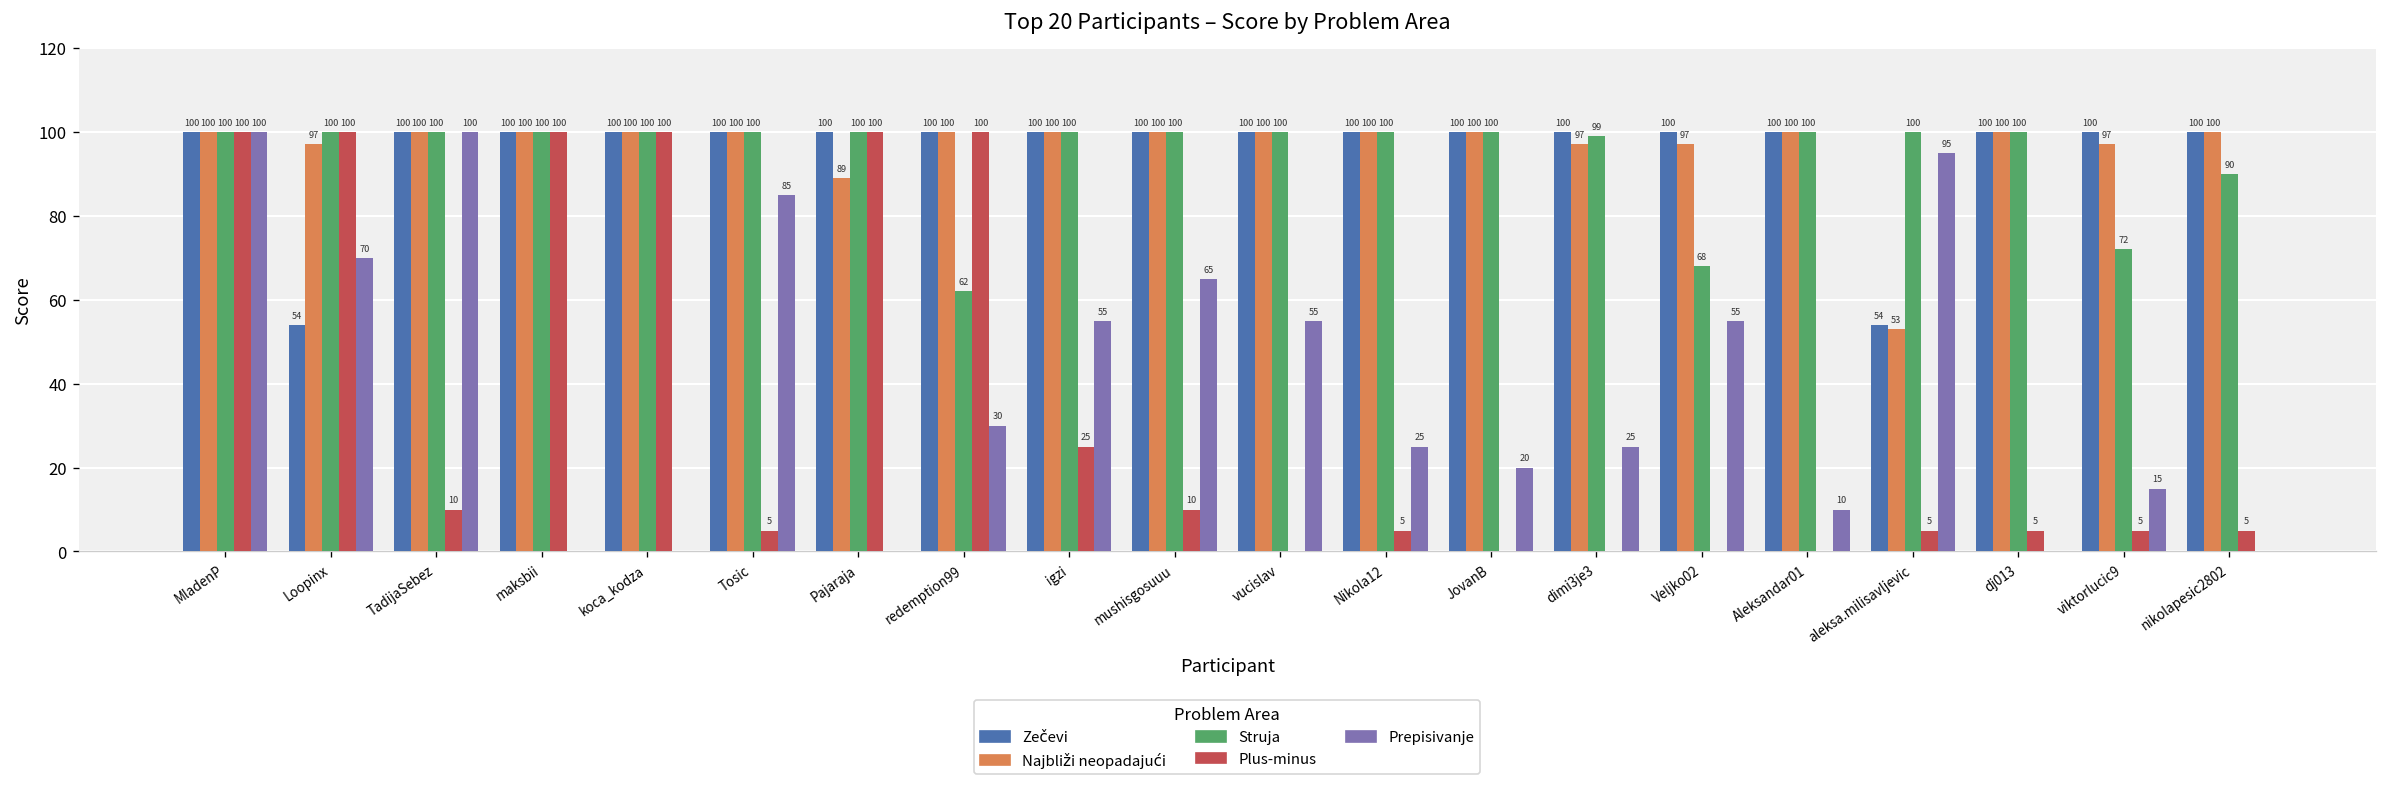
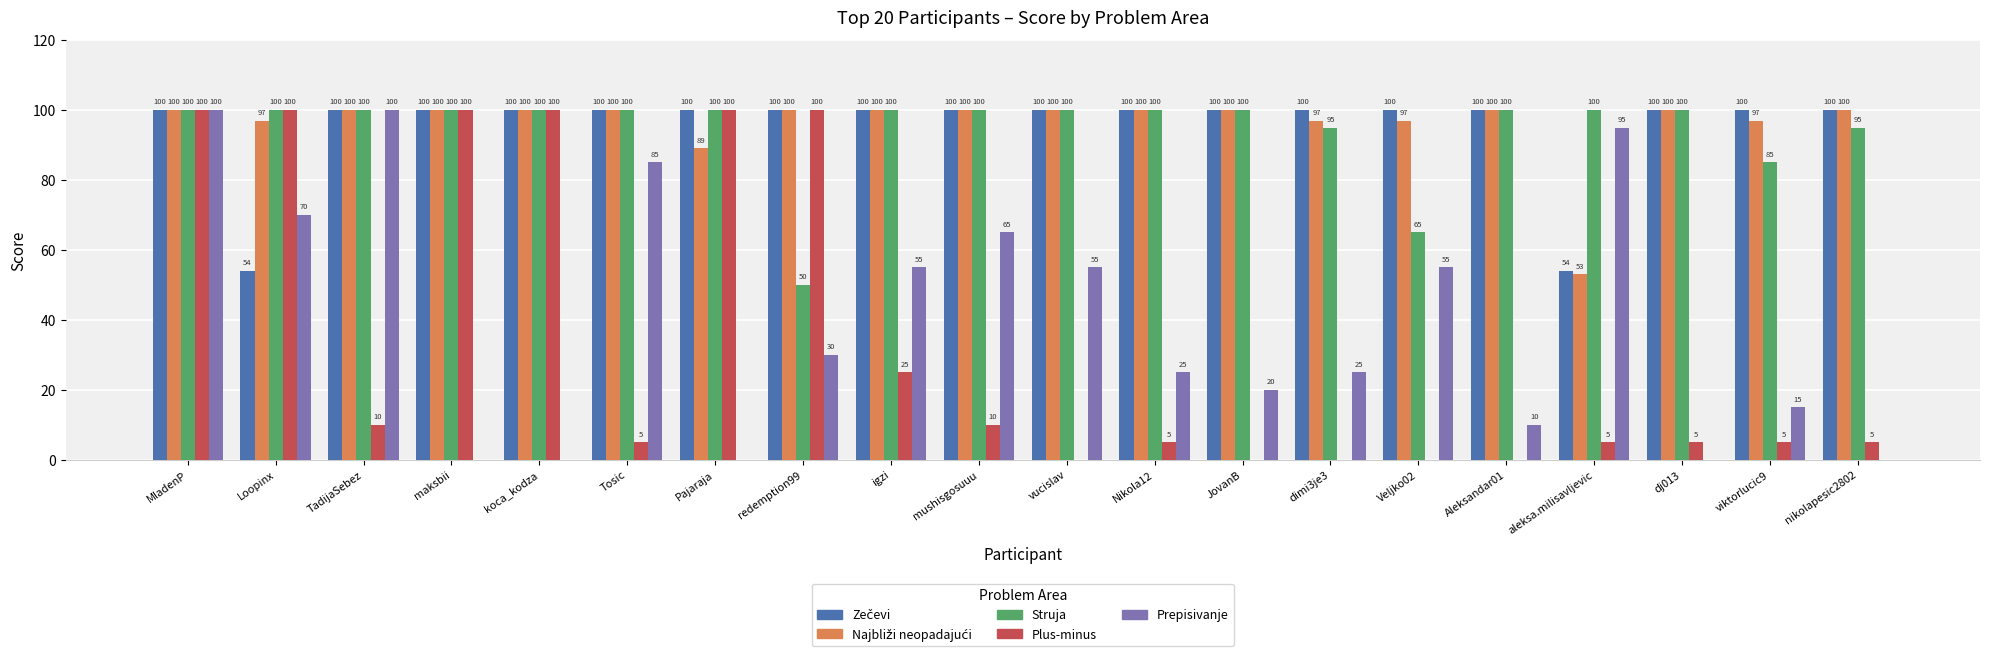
  {
    "Struja": {
      "MladenP": 100,
      "Loopinx": 100,
      "TadijaSebez": 100,
      "maksbii": 100,
      "koca_kodza": 100,
      "Tosic": 100,
      "Pajaraja": 100,
-     "redemption99": 62,
+     "redemption99": 50,
      "igzi": 100,
      "mushisgosuuu": 100,
      "vucislav": 100,
      "Nikola12": 100,
      "JovanB": 100,
-     "dimi3je3": 99,
-     "Veljko02": 68,
+     "dimi3je3": 95,
+     "Veljko02": 65,
      "Aleksandar01": 100,
      "aleksa.milisavljevic": 100,
      "dj013": 100,
-     "viktorlucic9": 72,
-     "nikolapesic2802": 90
+     "viktorlucic9": 85,
+     "nikolapesic2802": 95
    }
  }
